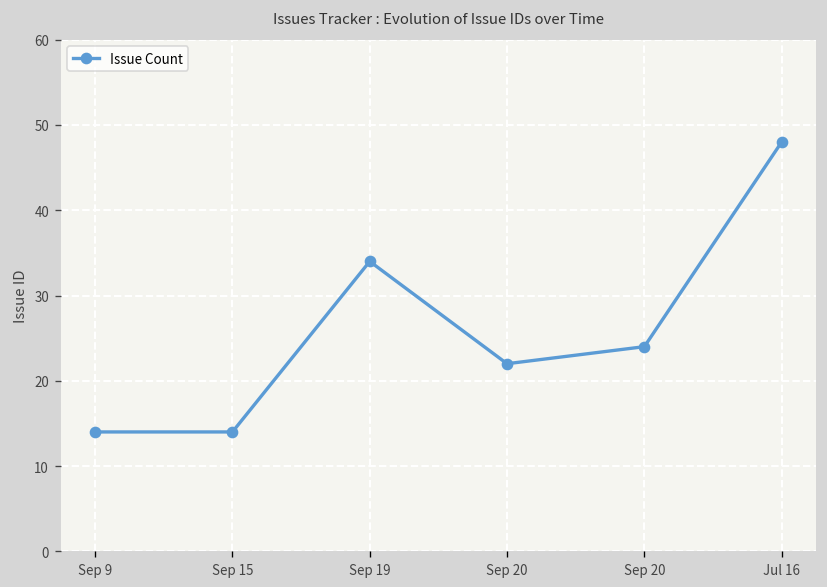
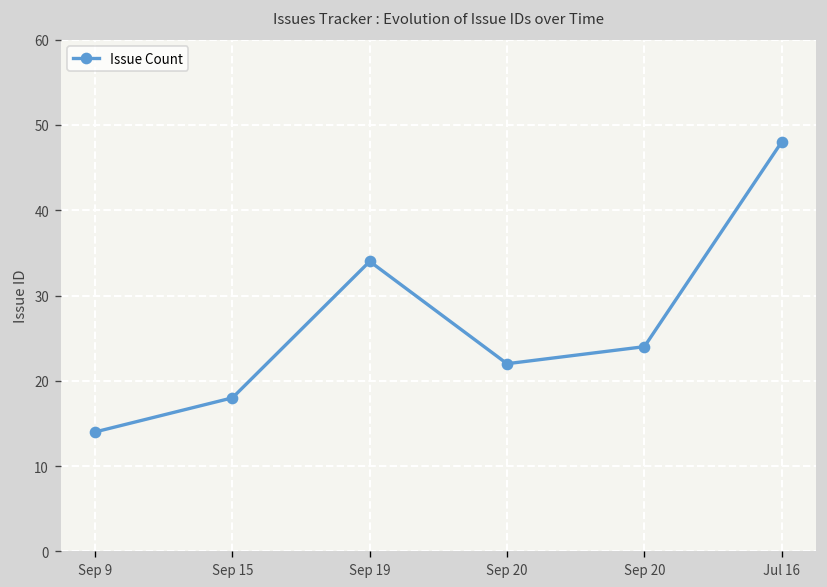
  {
    "Sep 9": 14,
-   "Sep 15": 14,
+   "Sep 15": 18,
    "Sep 19": 34,
    "Jul 16": 48
  }
